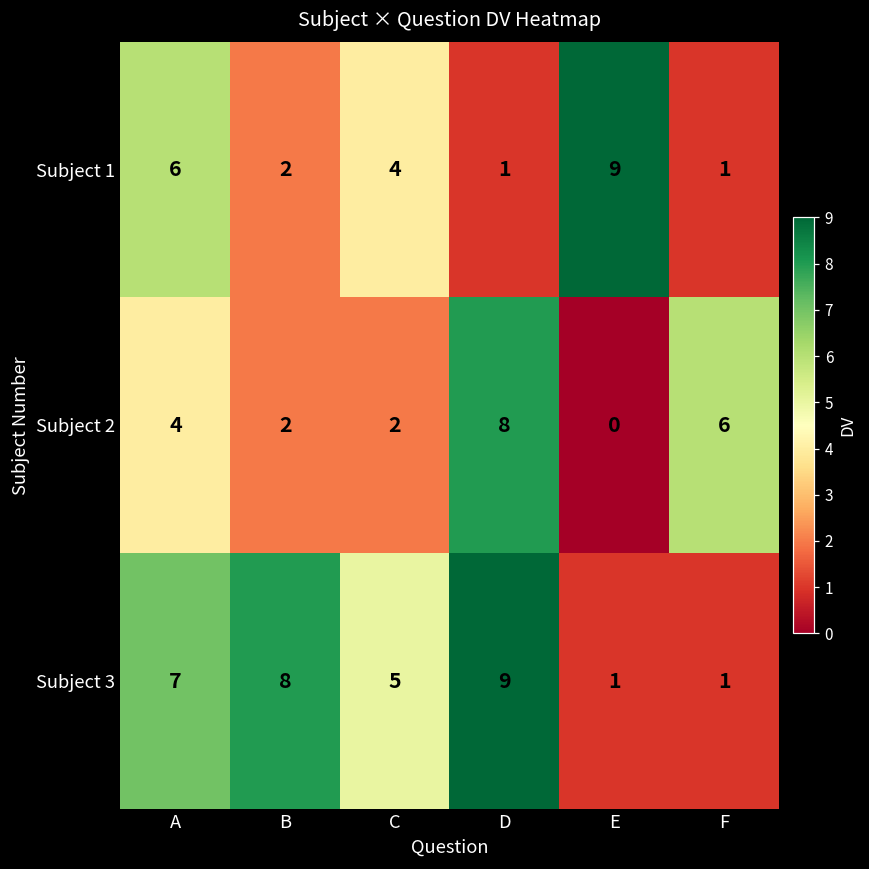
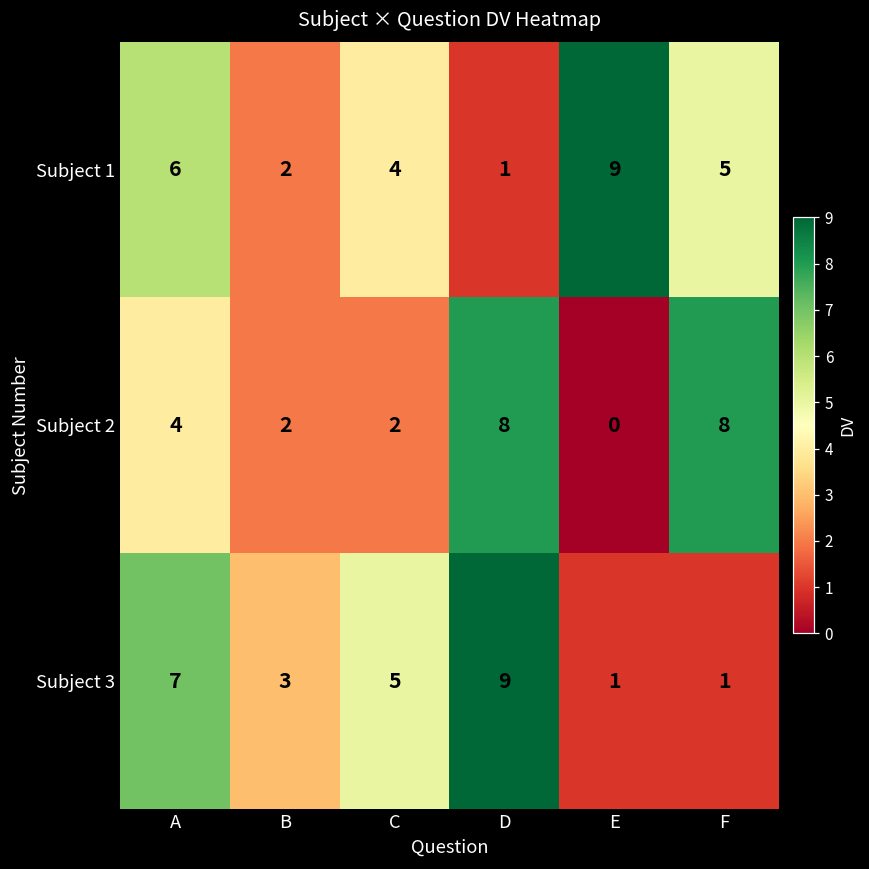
  {
    "Subject 1": {
      "A": 6,
      "B": 2,
      "C": 4,
      "D": 1,
      "E": 9,
-     "F": 1
+     "F": 5
    },
    "Subject 2": {
      "A": 4,
      "B": 2,
      "C": 2,
      "D": 8,
      "E": 0,
-     "F": 6
+     "F": 8
    },
    "Subject 3": {
      "A": 7,
-     "B": 8,
+     "B": 3,
      "C": 5,
      "D": 9,
      "E": 1,
      "F": 1
    }
  }
